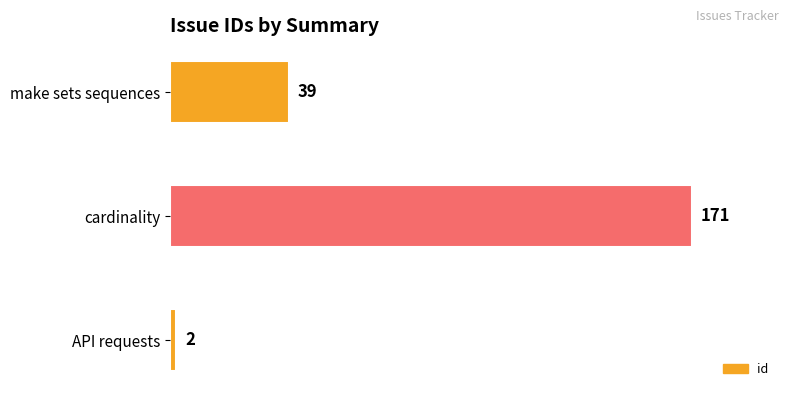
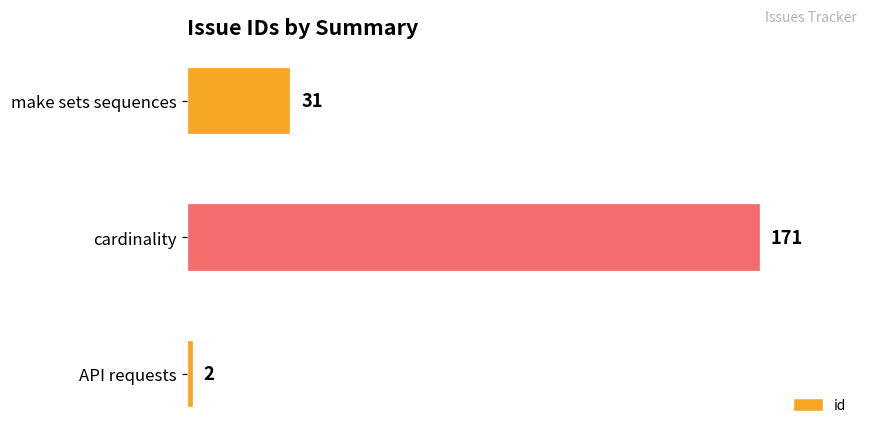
  {
-   "make sets sequences": 39,
+   "make sets sequences": 31,
    "cardinality": 171,
    "API requests": 2
  }
